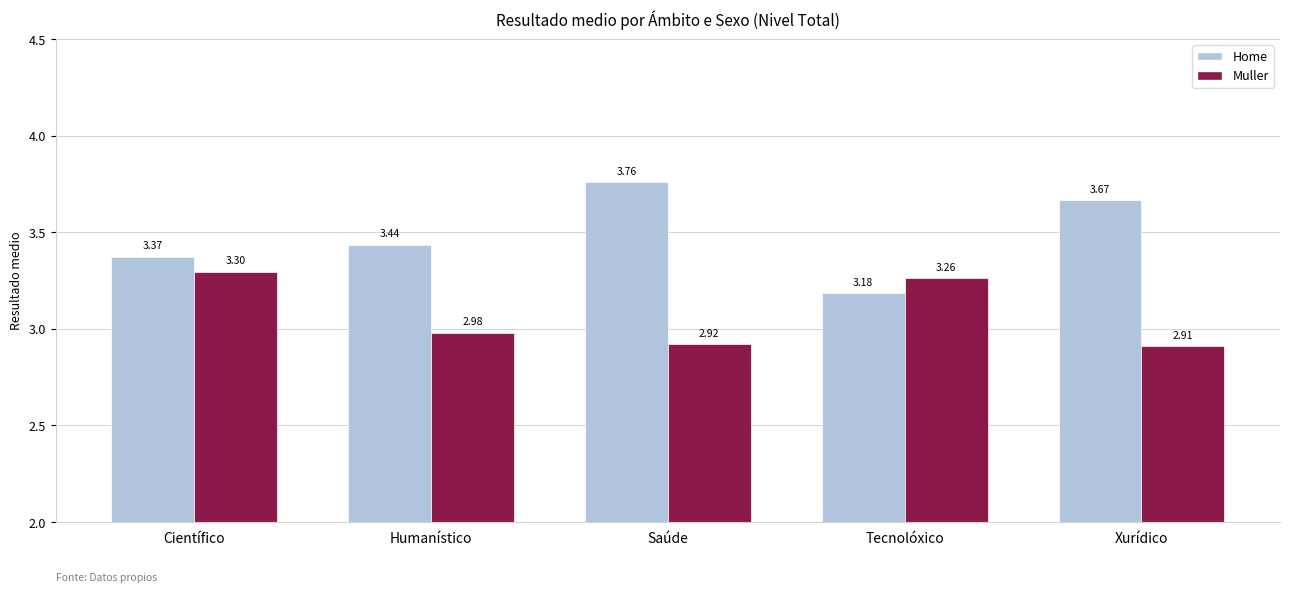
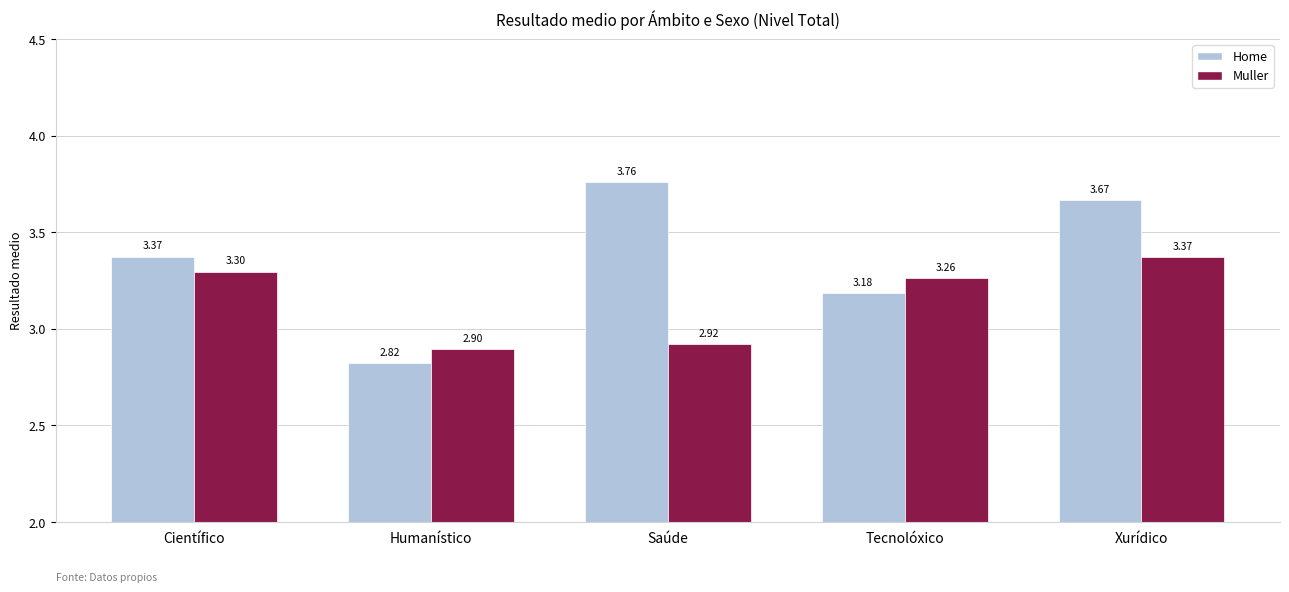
  {
    "Home": {
      "Científico": 3.37,
-     "Humanístico": 3.44,
+     "Humanístico": 2.82,
      "Saúde": 3.76,
      "Tecnolóxico": 3.18,
      "Xurídico": 3.67
    },
    "Muller": {
      "Científico": 3.30,
-     "Humanístico": 2.98,
+     "Humanístico": 2.90,
      "Saúde": 2.92,
      "Tecnolóxico": 3.26,
-     "Xurídico": 2.91
+     "Xurídico": 3.37
    }
  }
